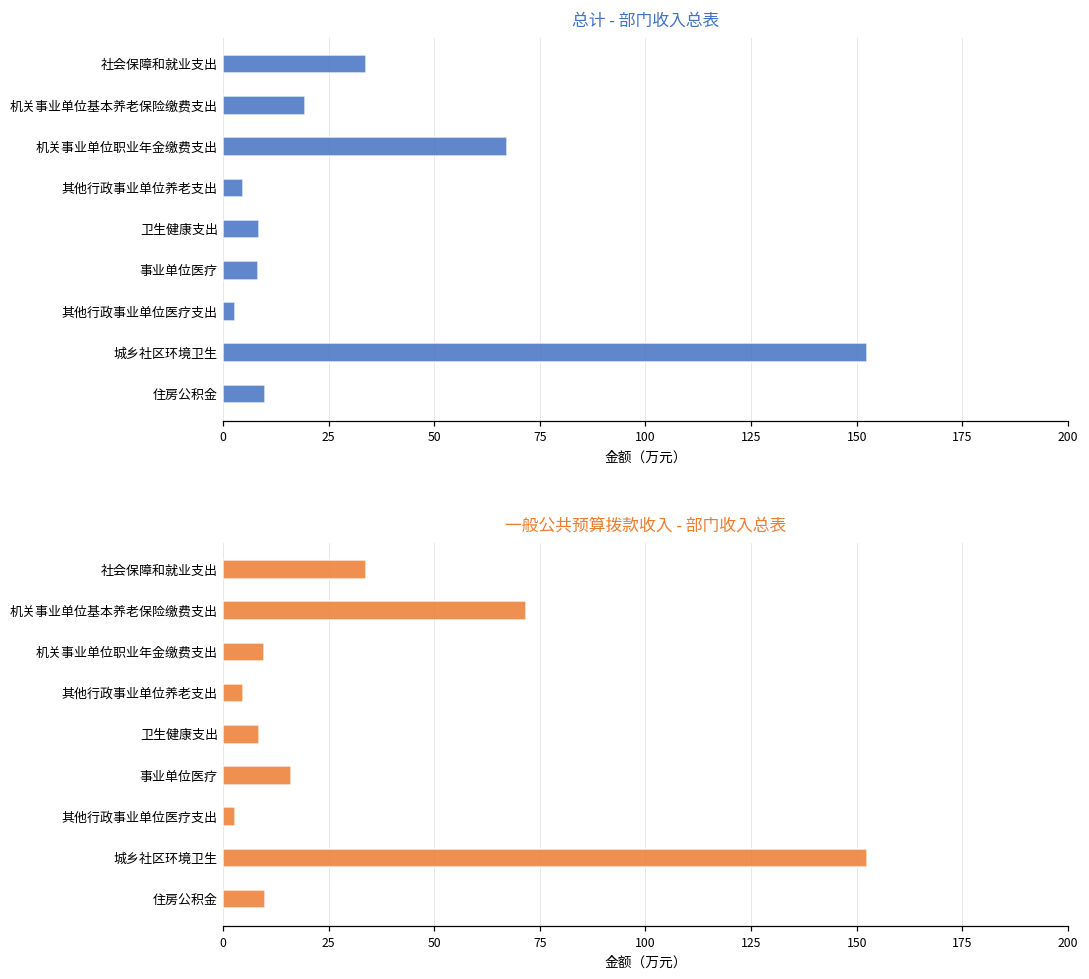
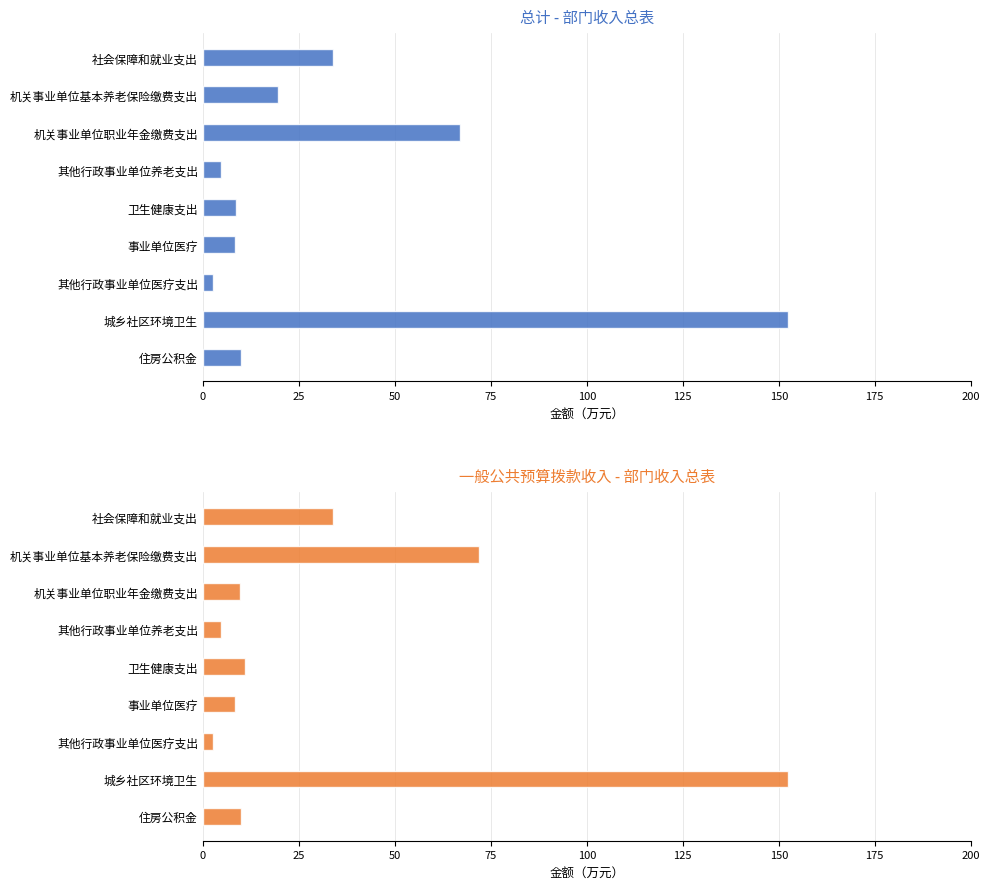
  {
    "总计 - 部门收入总表": {
      "社会保障和就业支出": 34,
      "机关事业单位基本养老保险缴费支出": 19,
      "机关事业单位职业年金缴费支出": 67,
      "其他行政事业单位养老支出": 5,
      "卫生健康支出": 9,
      "事业单位医疗": 8,
      "其他行政事业单位医疗支出": 3,
      "城乡社区环境卫生": 152,
      "住房公积金": 10
    },
    "一般公共预算拨款收入 - 部门收入总表": {
      "社会保障和就业支出": 34,
      "机关事业单位基本养老保险缴费支出": 72,
      "机关事业单位职业年金缴费支出": 10,
      "其他行政事业单位养老支出": 5,
-     "卫生健康支出": 8,
-     "事业单位医疗": 16,
+     "卫生健康支出": 11,
+     "事业单位医疗": 8,
      "其他行政事业单位医疗支出": 3,
      "城乡社区环境卫生": 152,
      "住房公积金": 10
    }
  }
